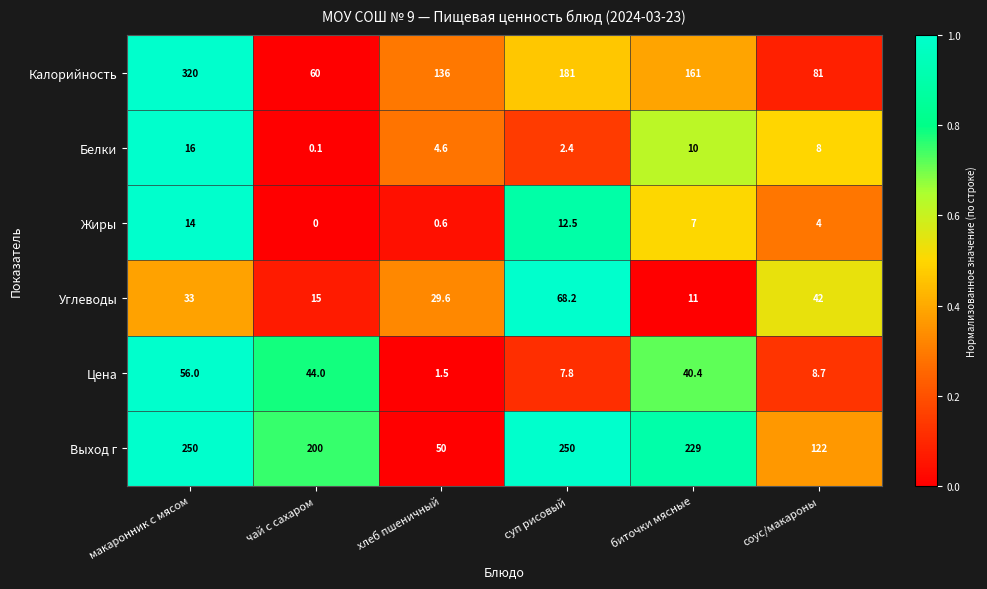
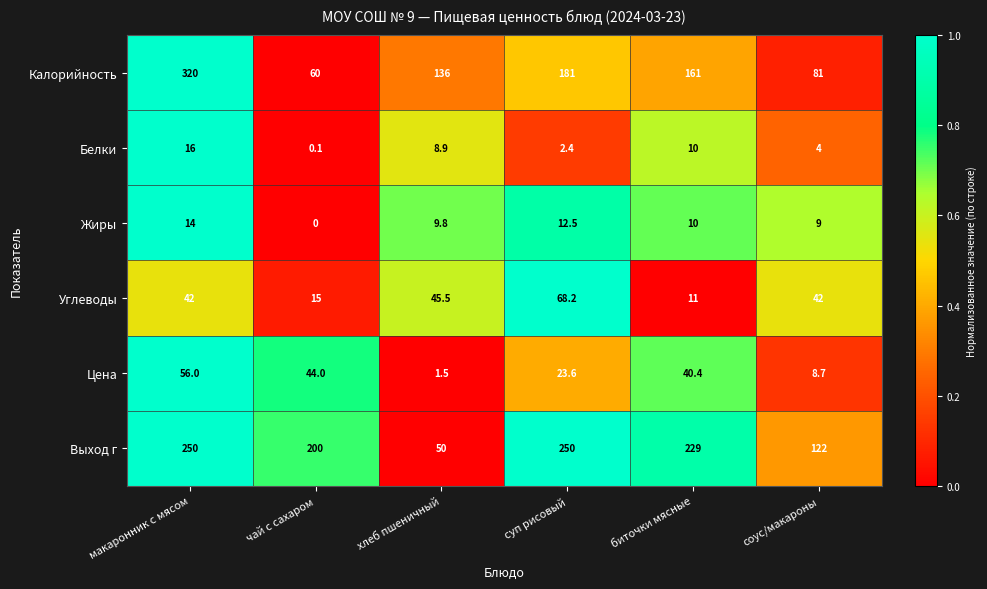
  {
    "Калорийность": {
      "макаронник с мясом": 320,
      "чай с сахаром": 60,
      "хлеб пшеничный": 136,
      "суп рисовый": 181,
      "биточки мясные": 161,
      "соус/макароны": 81
    },
    "Белки": {
      "макаронник с мясом": 16,
      "чай с сахаром": 0.1,
-     "хлеб пшеничный": 4.6,
+     "хлеб пшеничный": 8.9,
      "суп рисовый": 2.4,
      "биточки мясные": 10,
-     "соус/макароны": 8
+     "соус/макароны": 4
    },
    "Жиры": {
      "макаронник с мясом": 14,
      "чай с сахаром": 0,
-     "хлеб пшеничный": 0.6,
+     "хлеб пшеничный": 9.8,
      "суп рисовый": 12.5,
-     "биточки мясные": 7,
-     "соус/макароны": 4
+     "биточки мясные": 10,
+     "соус/макароны": 9
    },
    "Углеводы": {
-     "макаронник с мясом": 33,
+     "макаронник с мясом": 42,
      "чай с сахаром": 15,
-     "хлеб пшеничный": 29.6,
+     "хлеб пшеничный": 45.5,
      "суп рисовый": 68.2,
      "биточки мясные": 11,
      "соус/макароны": 42
    },
    "Цена": {
      "макаронник с мясом": 56.0,
      "чай с сахаром": 44.0,
      "хлеб пшеничный": 1.5,
-     "суп рисовый": 7.8,
+     "суп рисовый": 23.6,
      "биточки мясные": 40.4,
      "соус/макароны": 8.7
    },
    "Выход г": {
      "макаронник с мясом": 250,
      "чай с сахаром": 200,
      "хлеб пшеничный": 50,
      "суп рисовый": 250,
      "биточки мясные": 229,
      "соус/макароны": 122
    }
  }
